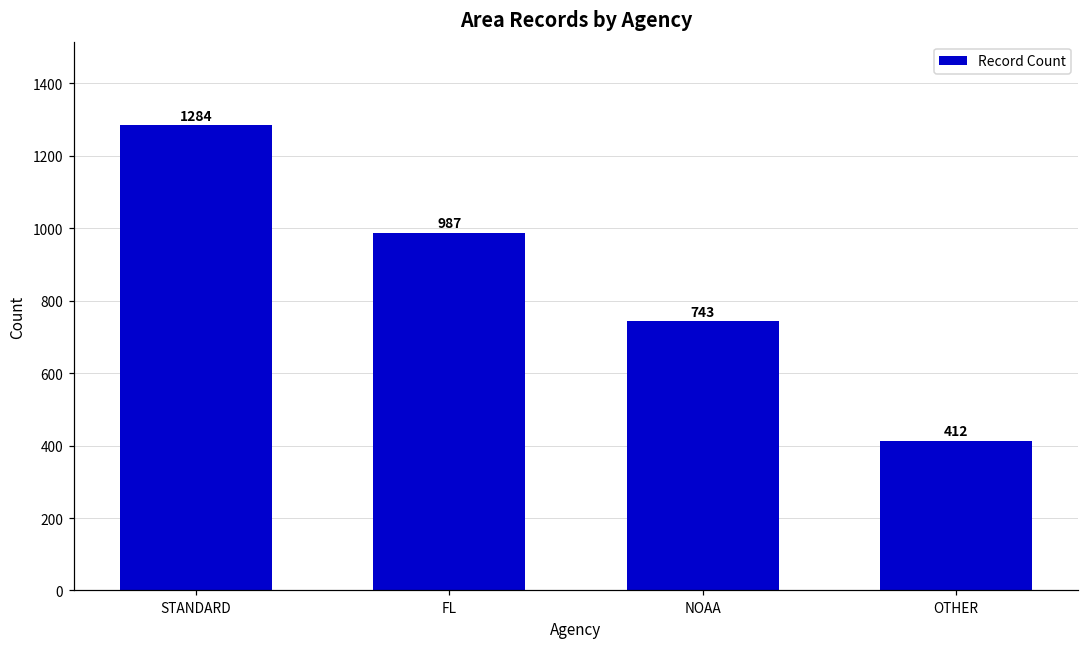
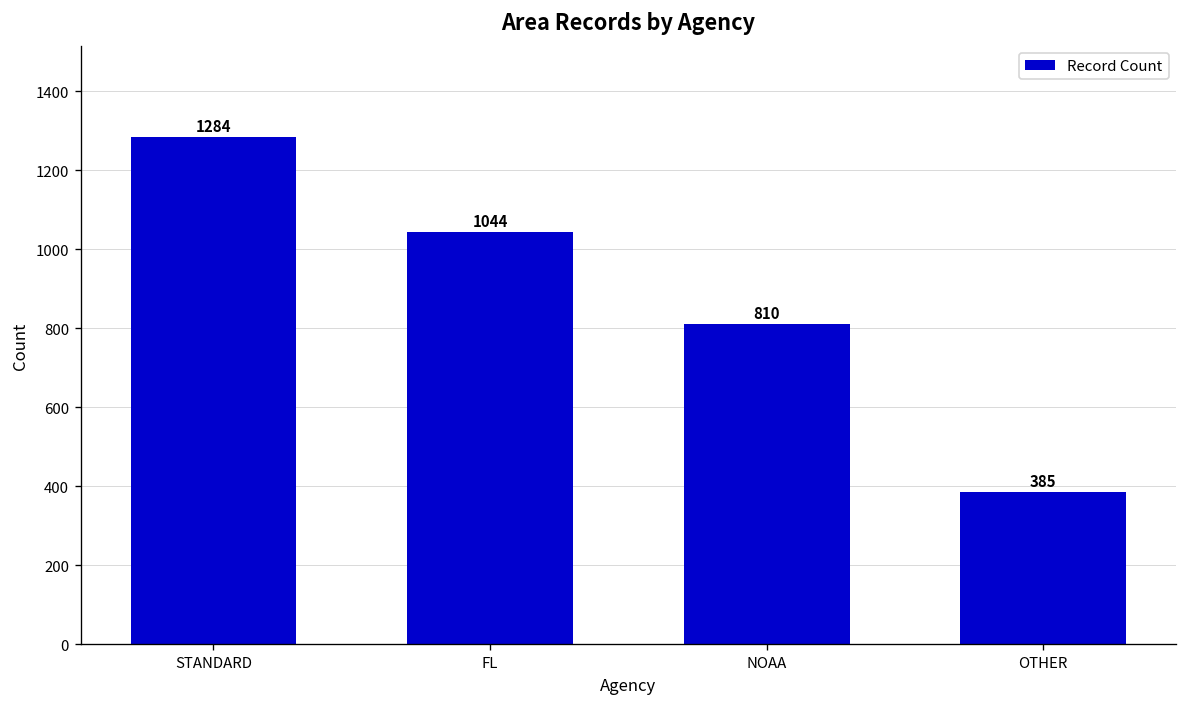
  {
    "STANDARD": 1284,
-   "FL": 987,
-   "NOAA": 743,
-   "OTHER": 412
+   "FL": 1044,
+   "NOAA": 810,
+   "OTHER": 385
  }
